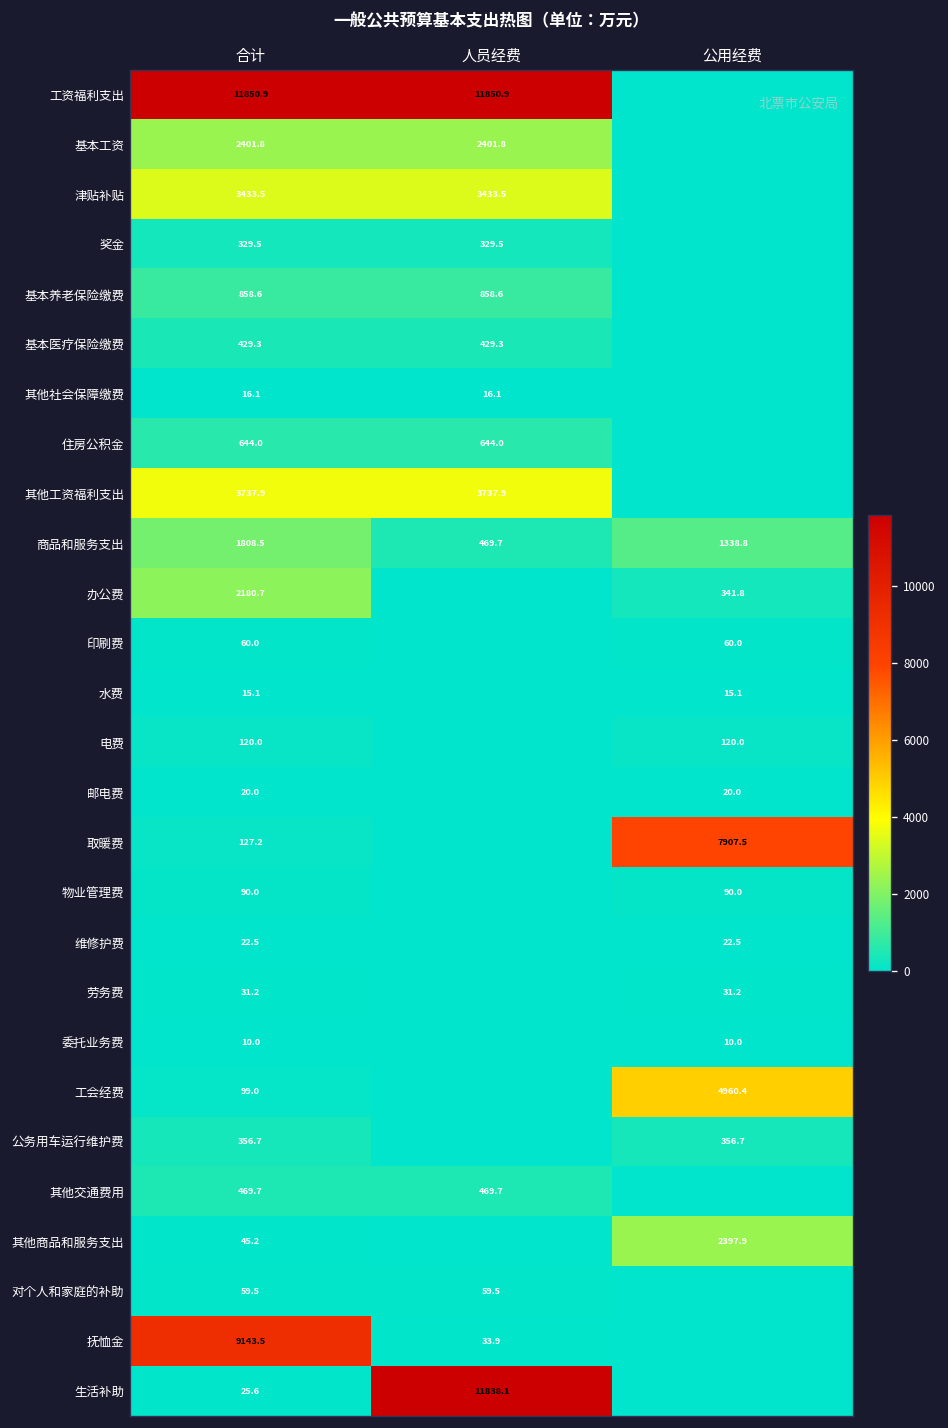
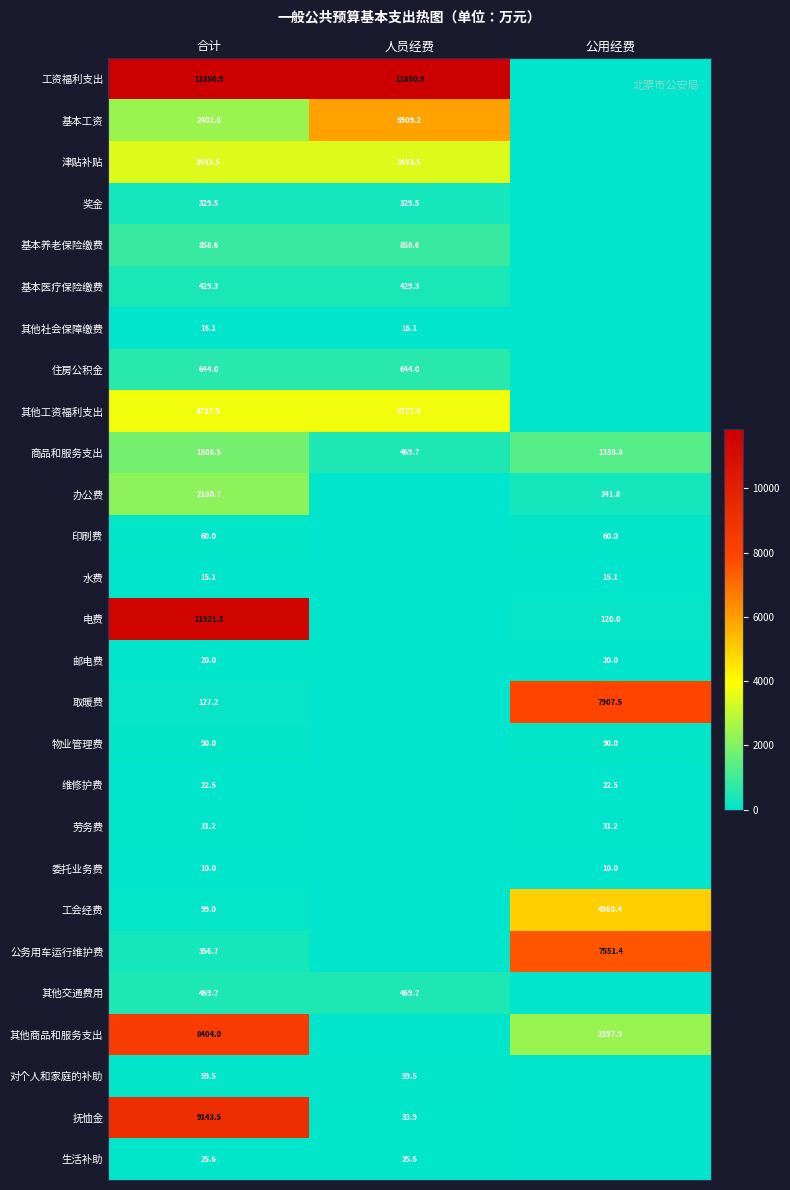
  {
    "工资福利支出": {
      "合计": 11850.9,
      "人员经费": 11850.9
    },
    "基本工资": {
      "合计": 2401.8,
-     "人员经费": 2401.8
+     "人员经费": 5909.2
    },
    "津贴补贴": {
      "合计": 3433.5,
      "人员经费": 3433.5
    },
    "奖金": {
      "合计": 329.5,
      "人员经费": 329.5
    },
    "基本养老保险缴费": {
      "合计": 858.6,
      "人员经费": 858.6
    },
    "基本医疗保险缴费": {
      "合计": 429.3,
      "人员经费": 429.3
    },
    "其他社会保障缴费": {
      "合计": 16.1,
      "人员经费": 16.1
    },
    "住房公积金": {
      "合计": 644.0,
      "人员经费": 644.0
    },
    "其他工资福利支出": {
      "合计": 3737.9,
      "人员经费": 3737.9
    },
    "商品和服务支出": {
      "合计": 1808.5,
      "人员经费": 469.7,
      "公用经费": 1338.8
    },
    "办公费": {
      "合计": 2180.7,
      "公用经费": 341.8
    },
    "印刷费": {
      "合计": 60.0,
      "公用经费": 60.0
    },
    "水费": {
      "合计": 15.1,
      "公用经费": 15.1
    },
    "电费": {
-     "合计": 120.0,
+     "合计": 11521.3,
      "公用经费": 120.0
    },
    "邮电费": {
      "合计": 20.0,
      "公用经费": 20.0
    },
    "取暖费": {
      "合计": 127.2,
      "公用经费": 7907.5
    },
    "物业管理费": {
      "合计": 90.0,
      "公用经费": 90.0
    },
    "维修护费": {
      "合计": 22.5,
      "公用经费": 22.5
    },
    "劳务费": {
      "合计": 31.2,
      "公用经费": 31.2
    },
    "委托业务费": {
      "合计": 10.0,
      "公用经费": 10.0
    },
    "工会经费": {
      "合计": 99.0,
      "公用经费": 4960.4
    },
    "公务用车运行维护费": {
      "合计": 356.7,
-     "公用经费": 356.7
+     "公用经费": 7551.4
    },
    "其他交通费用": {
      "合计": 469.7,
      "人员经费": 469.7
    },
    "其他商品和服务支出": {
-     "合计": 45.2,
+     "合计": 8404.0,
      "公用经费": 2397.9
    },
    "对个人和家庭的补助": {
      "合计": 59.5,
      "人员经费": 59.5
    },
    "抚恤金": {
      "合计": 9143.5,
      "人员经费": 33.9
    },
    "生活补助": {
      "合计": 25.6,
-     "人员经费": 11838.1
+     "人员经费": 25.6
    }
  }
